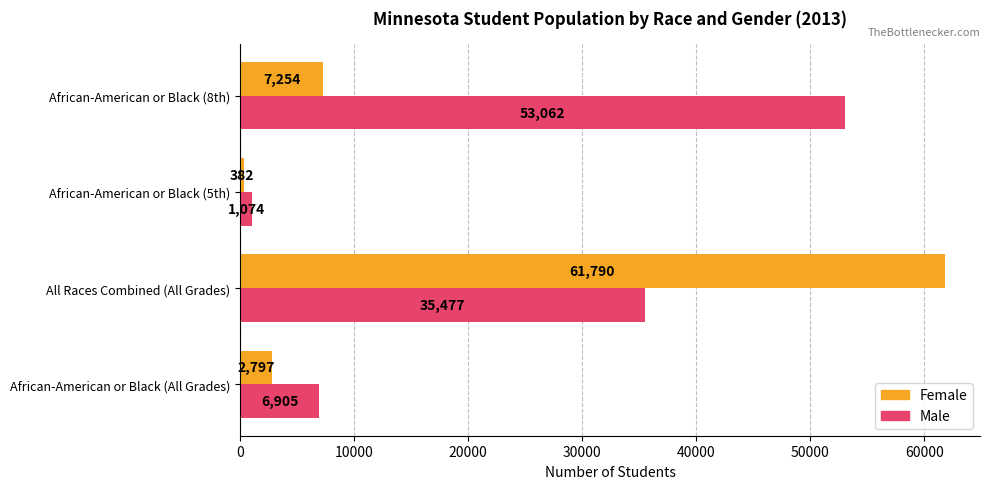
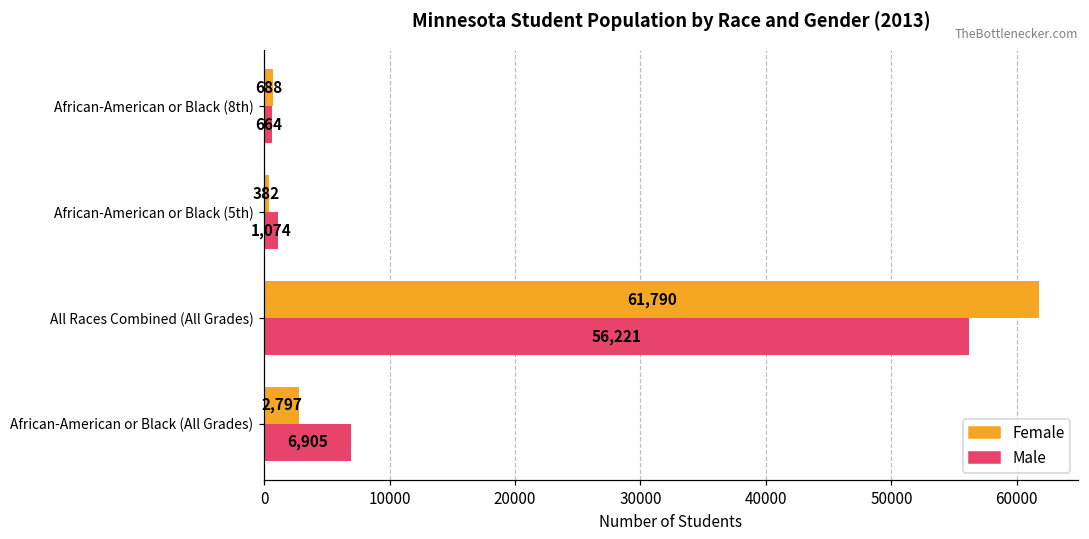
  {
    "Female": {
-     "African-American or Black (8th)": "7,254",
+     "African-American or Black (8th)": "688",
      "African-American or Black (5th)": "382",
      "All Races Combined (All Grades)": "61,790",
      "African-American or Black (All Grades)": "2,797"
    },
    "Male": {
-     "African-American or Black (8th)": "53,062",
+     "African-American or Black (8th)": "664",
      "African-American or Black (5th)": "1,074",
-     "All Races Combined (All Grades)": "35,477",
+     "All Races Combined (All Grades)": "56,221",
      "African-American or Black (All Grades)": "6,905"
    }
  }
